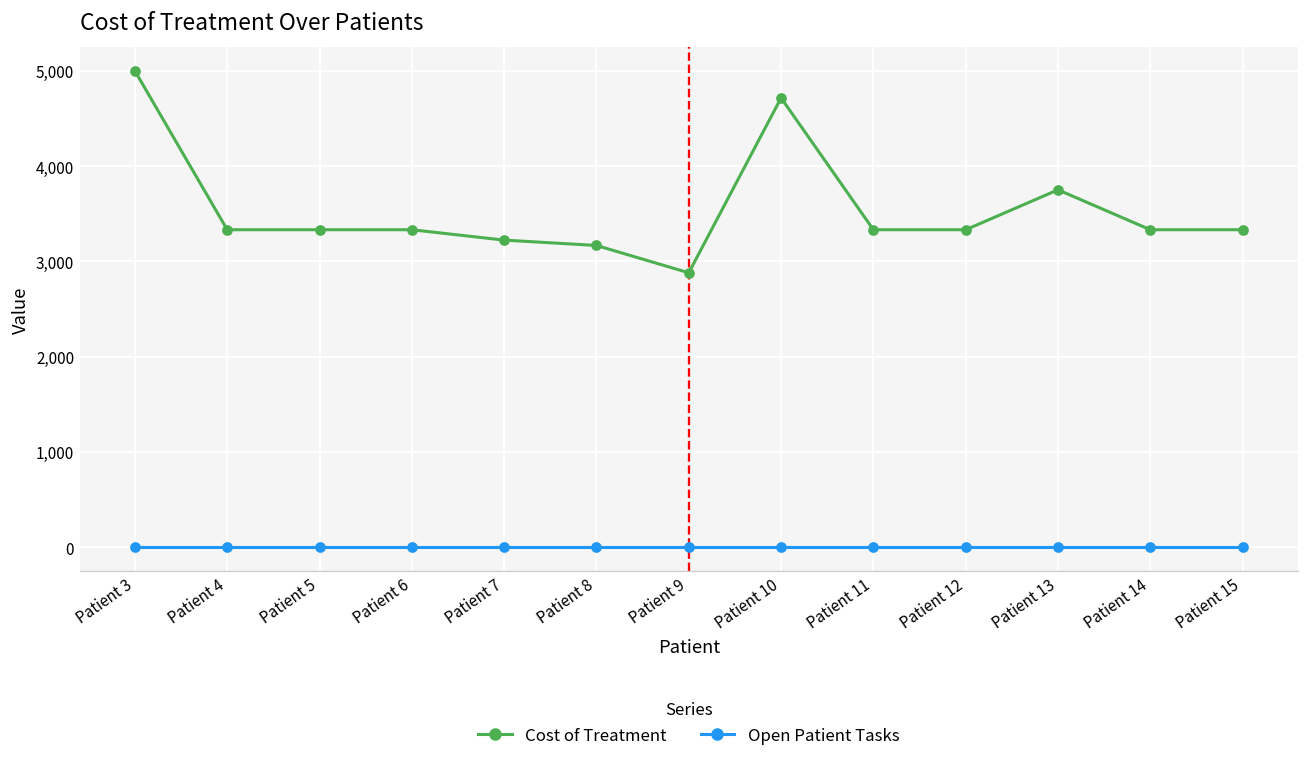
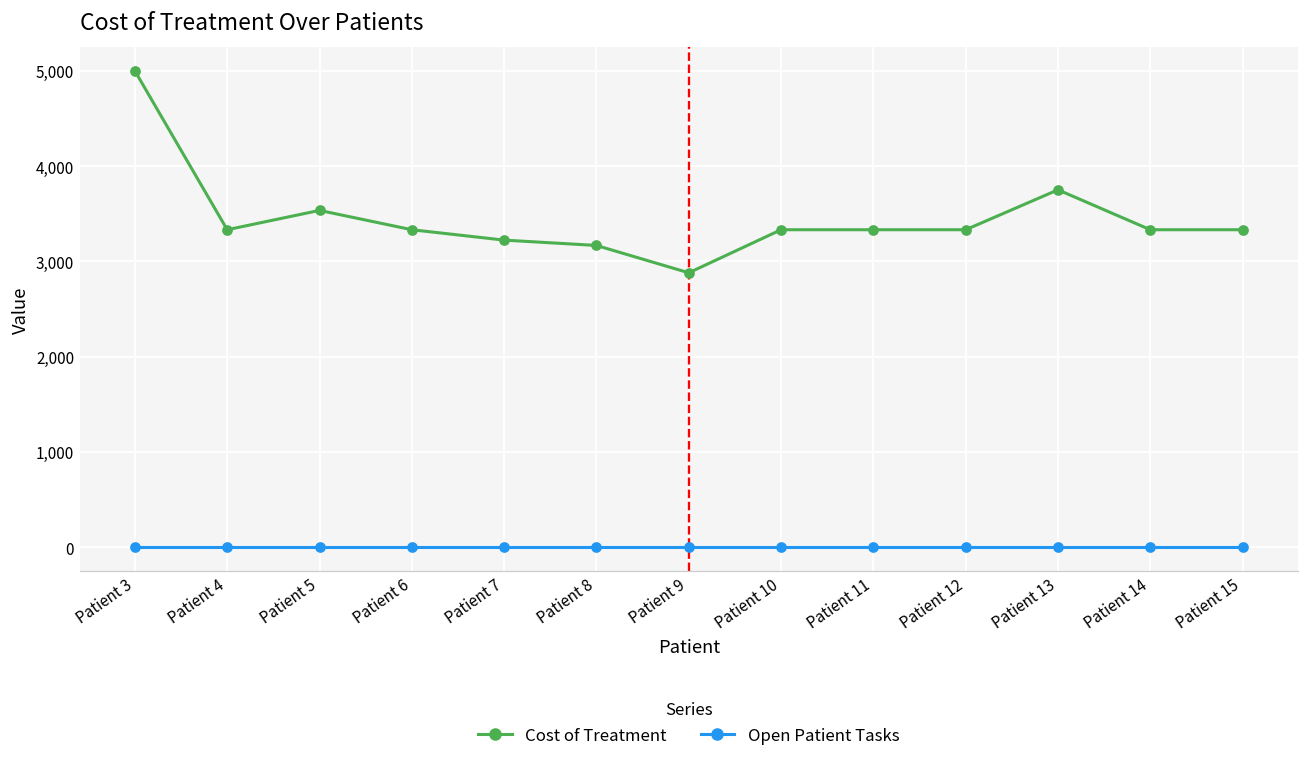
  {
    "Cost of Treatment": {
      "Patient 3": "5,000",
      "Patient 4": "3,300",
-     "Patient 5": "3,300",
+     "Patient 5": "3,500",
      "Patient 6": "3,300",
      "Patient 7": "3,200",
      "Patient 8": "3,200",
      "Patient 9": "2,900",
-     "Patient 10": "4,700",
+     "Patient 10": "3,300",
      "Patient 11": "3,300",
      "Patient 12": "3,300",
      "Patient 13": "3,800",
      "Patient 14": "3,300",
      "Patient 15": "3,300"
    },
    "Open Patient Tasks": {
      "Patient 3": "0",
      "Patient 4": "0",
      "Patient 5": "0",
      "Patient 6": "0",
      "Patient 7": "0",
      "Patient 8": "0",
      "Patient 9": "0",
      "Patient 10": "0",
      "Patient 11": "0",
      "Patient 12": "0",
      "Patient 13": "0",
      "Patient 14": "0",
      "Patient 15": "0"
    }
  }
